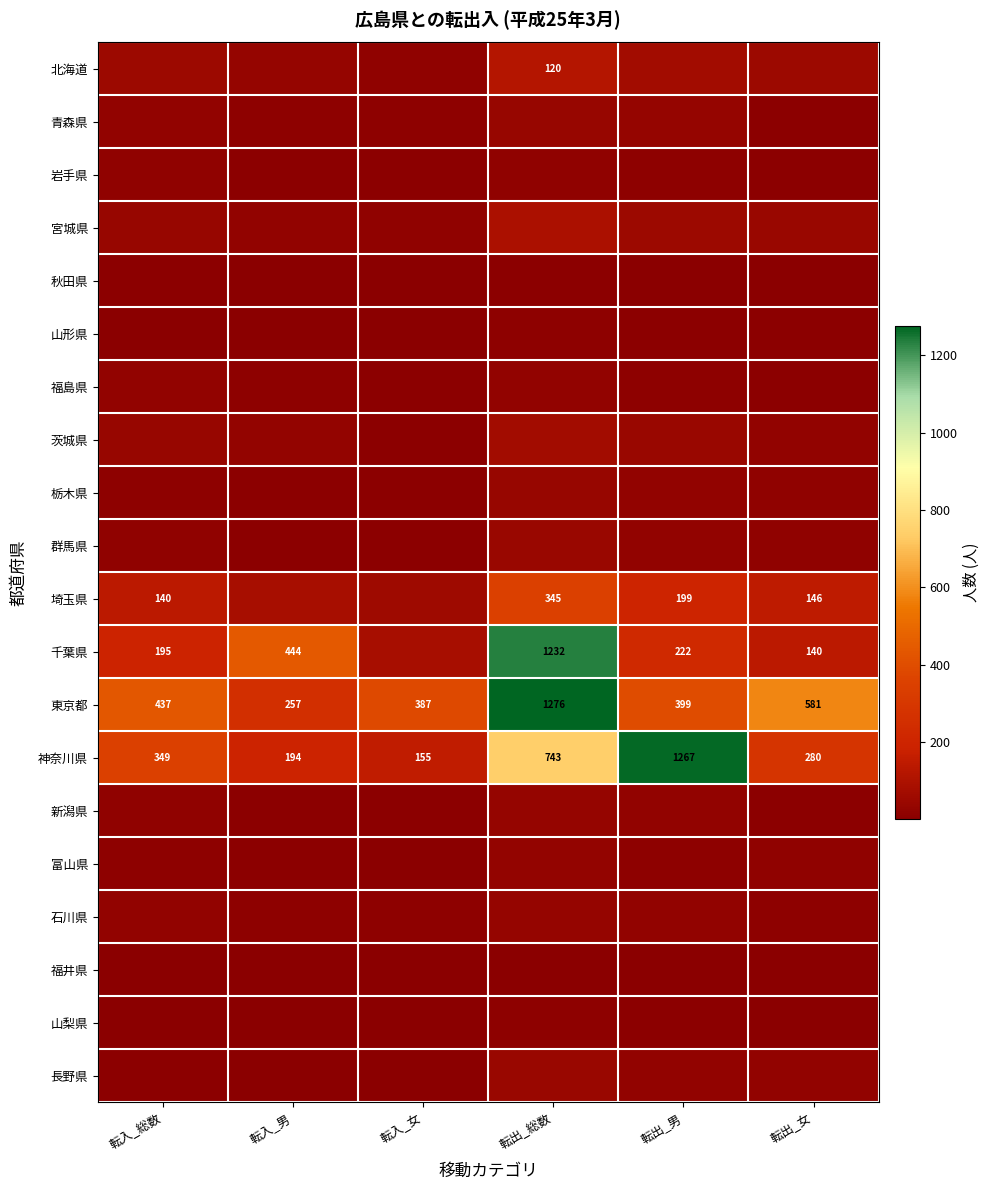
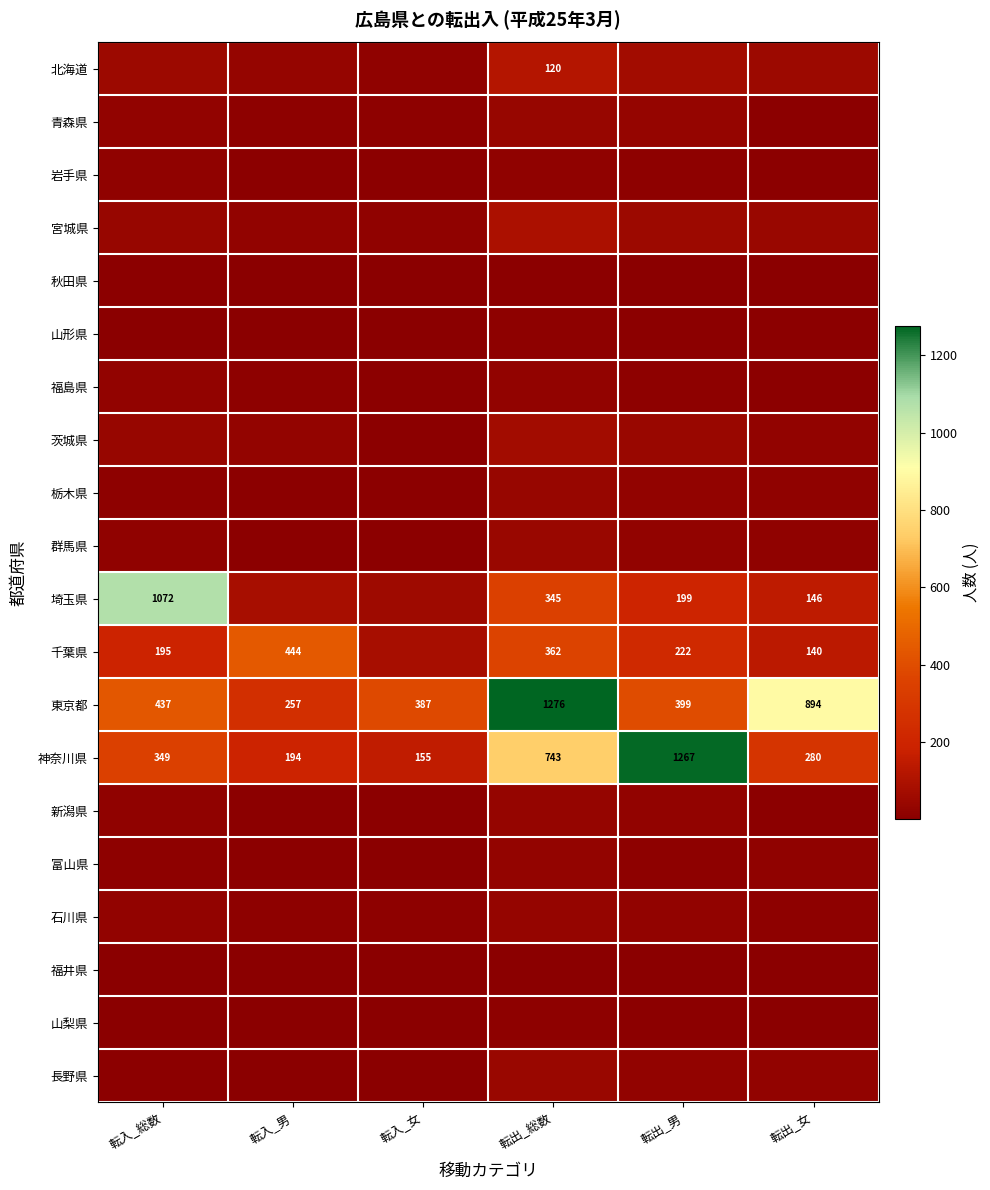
  {
    "北海道": {
      "転出_総数": 120
    },
    "埼玉県": {
-     "転入_総数": 140,
+     "転入_総数": 1072,
      "転出_総数": 345,
      "転出_男": 199,
      "転出_女": 146
    },
    "千葉県": {
      "転入_総数": 195,
      "転入_男": 444,
-     "転出_総数": 1232,
+     "転出_総数": 362,
      "転出_男": 222,
      "転出_女": 140
    },
    "東京都": {
      "転入_総数": 437,
      "転入_男": 257,
      "転入_女": 387,
      "転出_総数": 1276,
      "転出_男": 399,
-     "転出_女": 581
+     "転出_女": 894
    },
    "神奈川県": {
      "転入_総数": 349,
      "転入_男": 194,
      "転入_女": 155,
      "転出_総数": 743,
      "転出_男": 1267,
      "転出_女": 280
    }
  }
